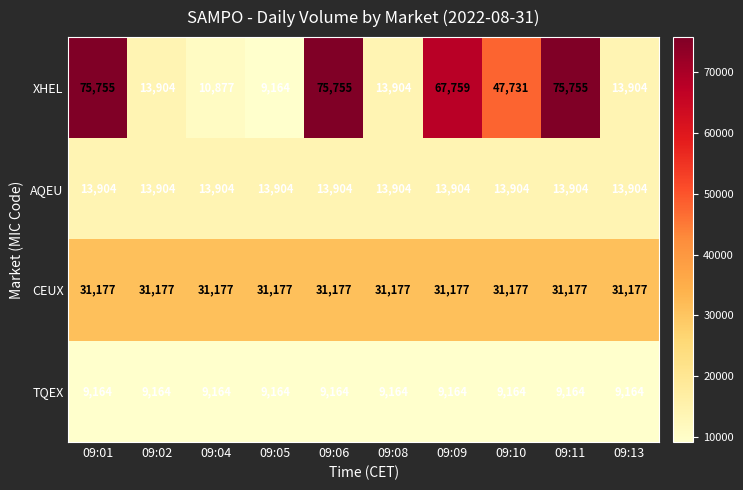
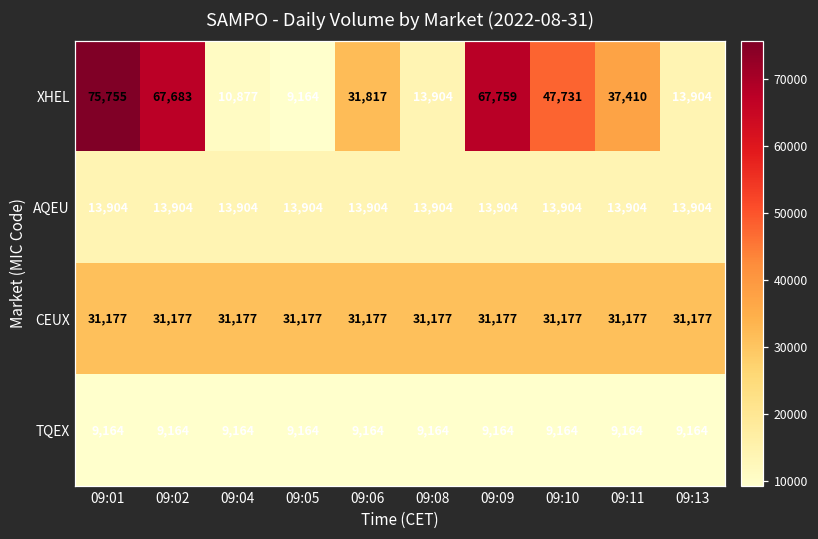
  {
    "XHEL": {
      "09:01": "75,755",
-     "09:02": "13,904",
+     "09:02": "67,683",
      "09:04": "10,877",
      "09:05": "9,164",
-     "09:06": "75,755",
+     "09:06": "31,817",
      "09:08": "13,904",
      "09:09": "67,759",
      "09:10": "47,731",
-     "09:11": "75,755",
+     "09:11": "37,410",
      "09:13": "13,904"
    },
    "AQEU": {
      "09:01": "13,904",
      "09:02": "13,904",
      "09:04": "13,904",
      "09:05": "13,904",
      "09:06": "13,904",
      "09:08": "13,904",
      "09:09": "13,904",
      "09:10": "13,904",
      "09:11": "13,904",
      "09:13": "13,904"
    },
    "CEUX": {
      "09:01": "31,177",
      "09:02": "31,177",
      "09:04": "31,177",
      "09:05": "31,177",
      "09:06": "31,177",
      "09:08": "31,177",
      "09:09": "31,177",
      "09:10": "31,177",
      "09:11": "31,177",
      "09:13": "31,177"
    },
    "TQEX": {
      "09:01": "9,164",
      "09:02": "9,164",
      "09:04": "9,164",
      "09:05": "9,164",
      "09:06": "9,164",
      "09:08": "9,164",
      "09:09": "9,164",
      "09:10": "9,164",
      "09:11": "9,164",
      "09:13": "9,164"
    }
  }
